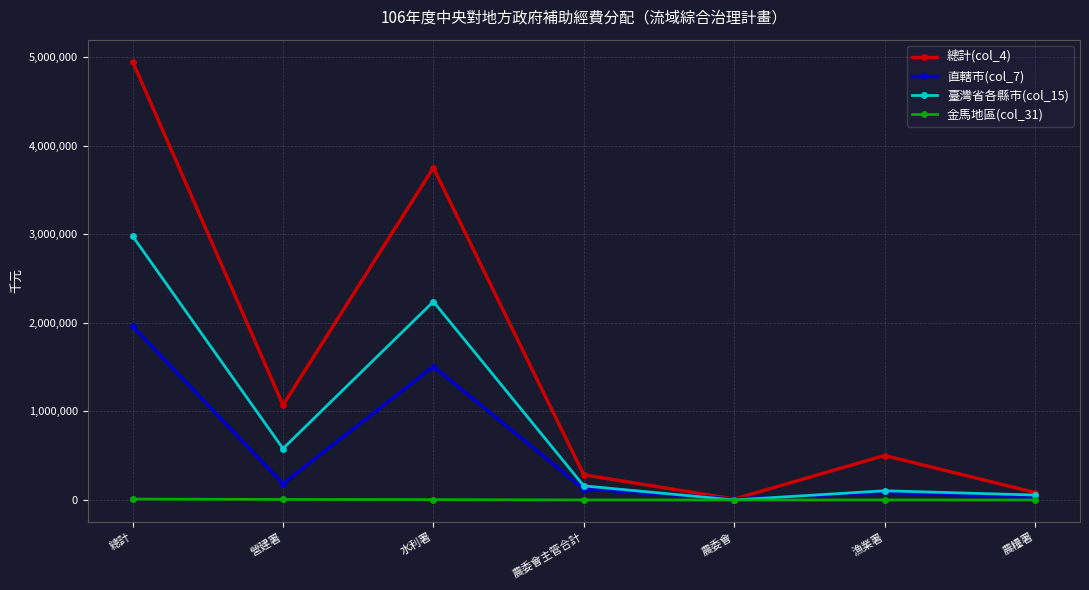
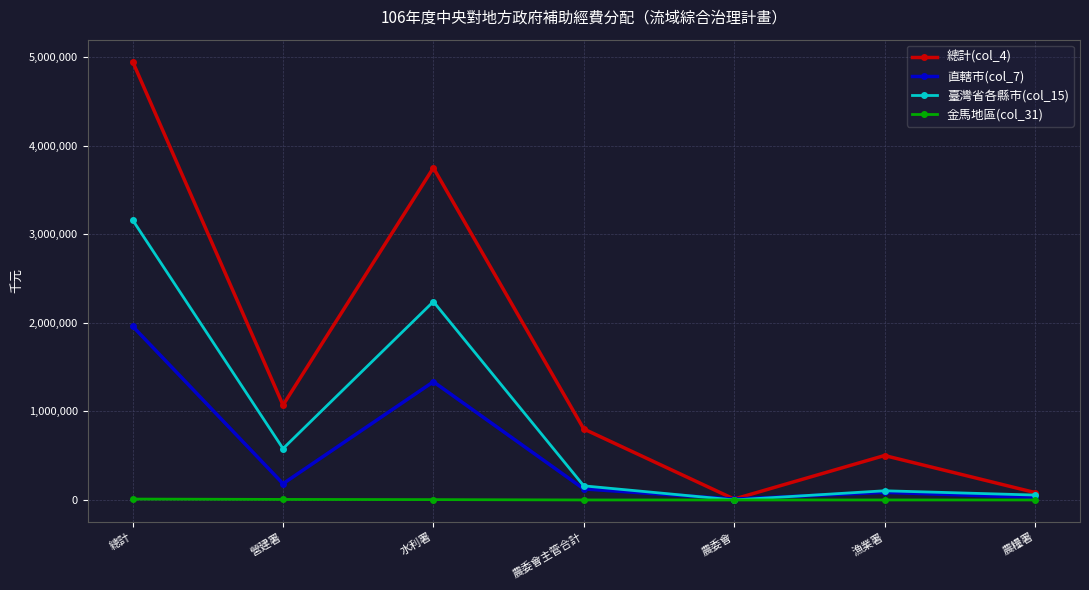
  {
    "總計(col_4)": {
      "總計": "4,900,000",
      "營建署": "1,100,000",
      "水利署": "3,700,000",
-     "農委會主管合計": "300,000",
+     "農委會主管合計": "800,000",
      "漁業署": "500,000"
    },
    "直轄市(col_7)": {
      "總計": "2,000,000",
      "營建署": "200,000",
-     "水利署": "1,500,000",
+     "水利署": "1,300,000",
      "農委會主管合計": "100,000"
    },
    "臺灣省各縣市(col_15)": {
-     "總計": "3,000,000",
+     "總計": "3,200,000",
      "營建署": "600,000",
      "水利署": "2,200,000",
      "農委會主管合計": "200,000"
    },
    "金馬地區(col_31)": {
      "總計": "0",
      "營建署": "0",
      "水利署": "0",
      "農委會主管合計": "0",
      "漁業署": "0",
      "農糧署": "0"
    }
  }
